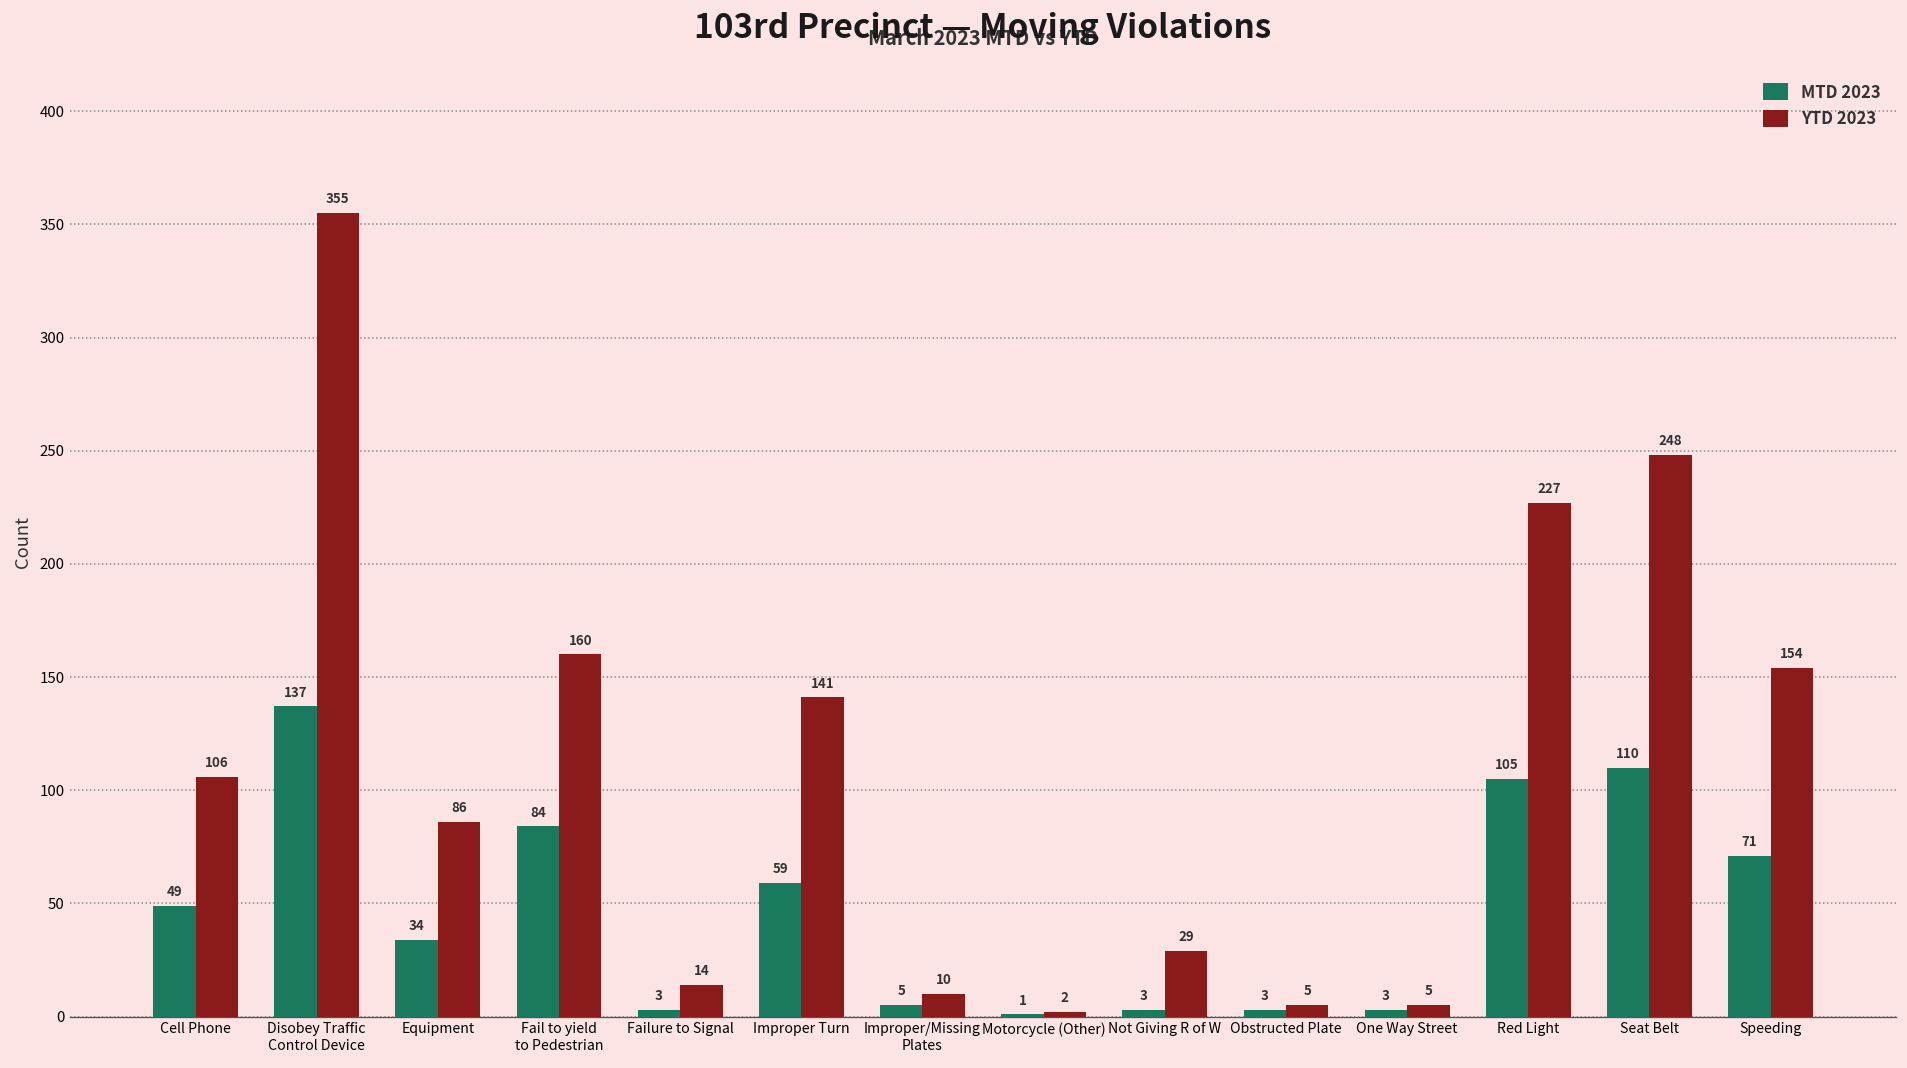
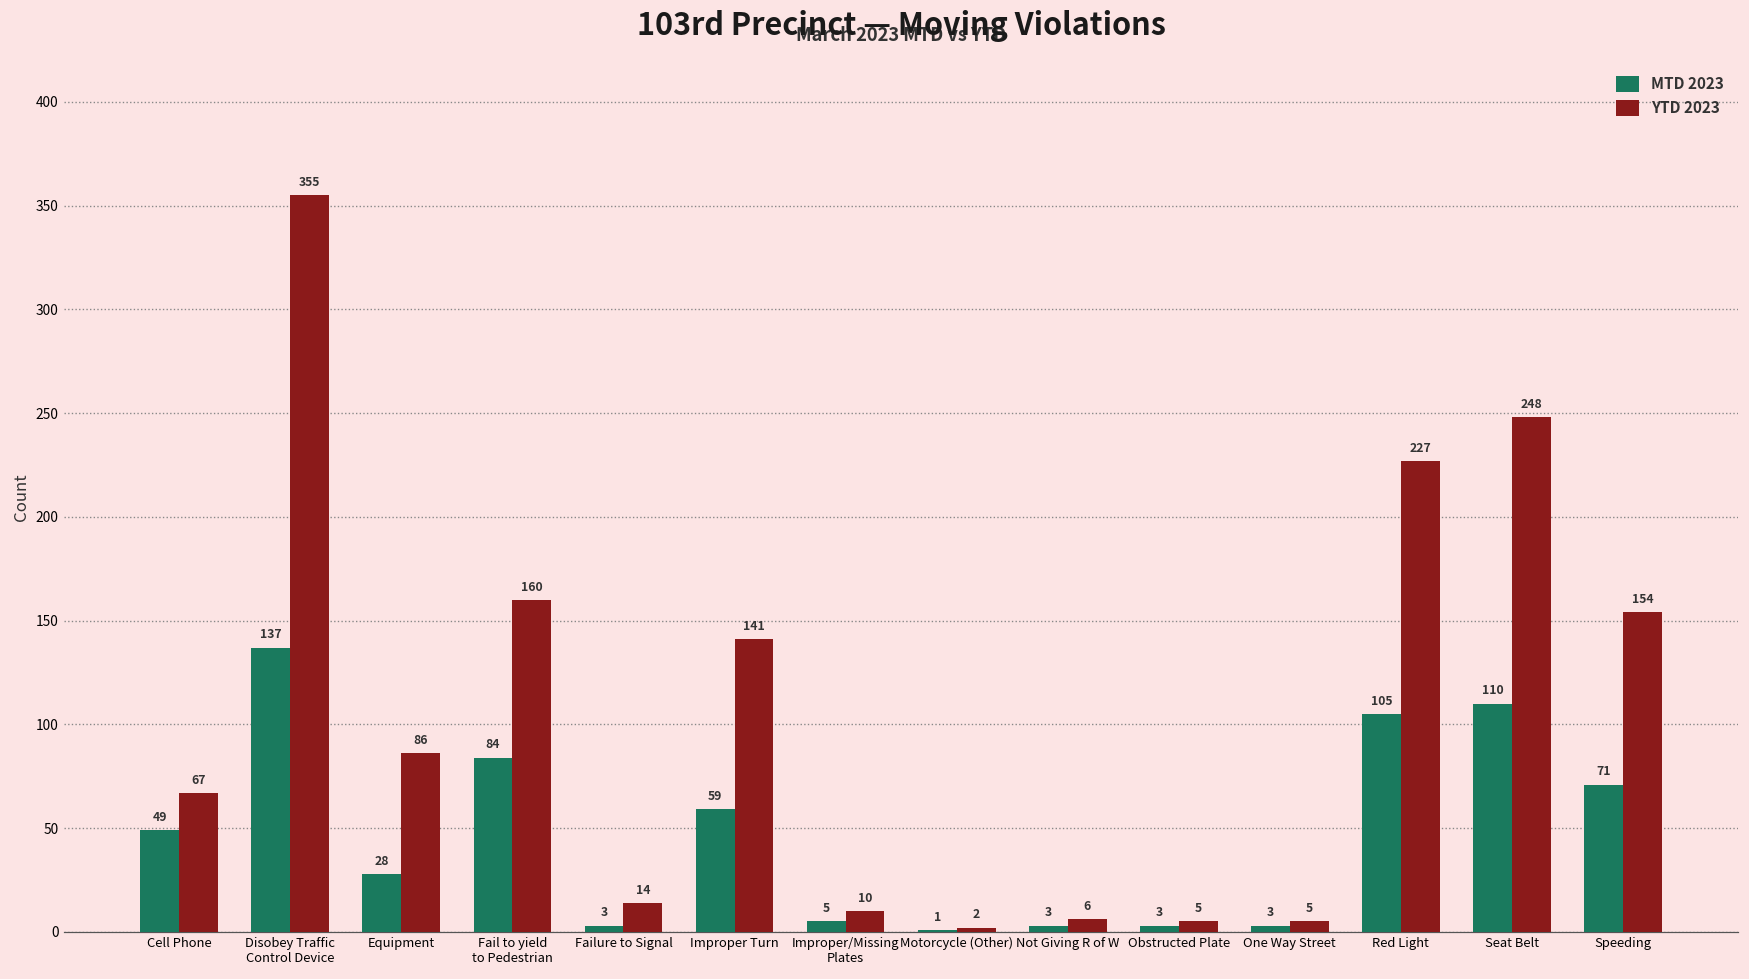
  {
    "MTD 2023": {
      "Cell Phone": 49,
      "Disobey Traffic Control Device": 137,
-     "Equipment": 34,
+     "Equipment": 28,
      "Fail to yield to Pedestrian": 84,
      "Failure to Signal": 3,
      "Improper Turn": 59,
      "Improper/Missing Plates": 5,
      "Motorcycle (Other)": 1,
      "Not Giving R of W": 3,
      "Obstructed Plate": 3,
      "One Way Street": 3,
      "Red Light": 105,
      "Seat Belt": 110,
      "Speeding": 71
    },
    "YTD 2023": {
-     "Cell Phone": 106,
+     "Cell Phone": 67,
      "Disobey Traffic Control Device": 355,
      "Equipment": 86,
      "Fail to yield to Pedestrian": 160,
      "Failure to Signal": 14,
      "Improper Turn": 141,
      "Improper/Missing Plates": 10,
      "Motorcycle (Other)": 2,
-     "Not Giving R of W": 29,
+     "Not Giving R of W": 6,
      "Obstructed Plate": 5,
      "One Way Street": 5,
      "Red Light": 227,
      "Seat Belt": 248,
      "Speeding": 154
    }
  }
